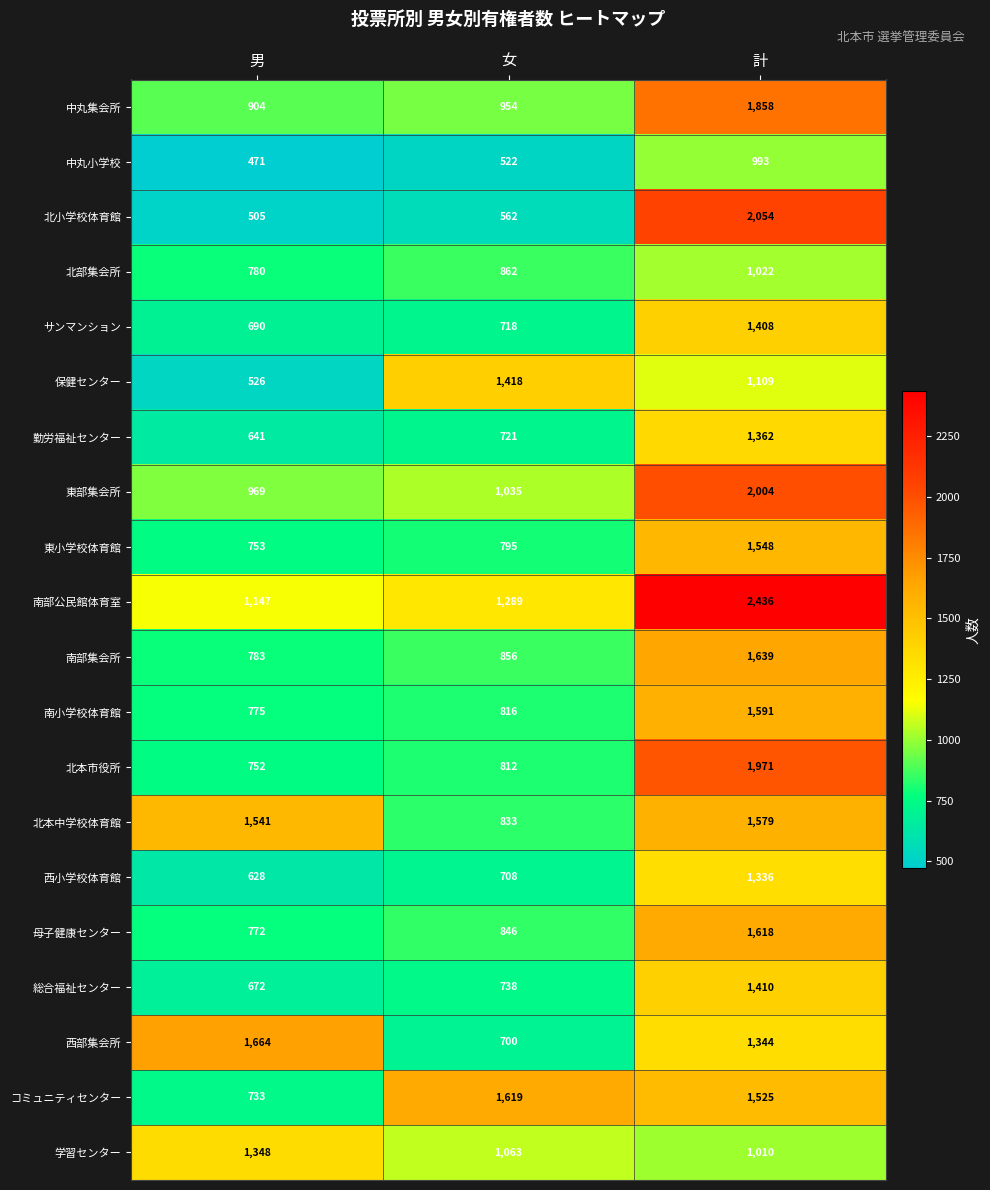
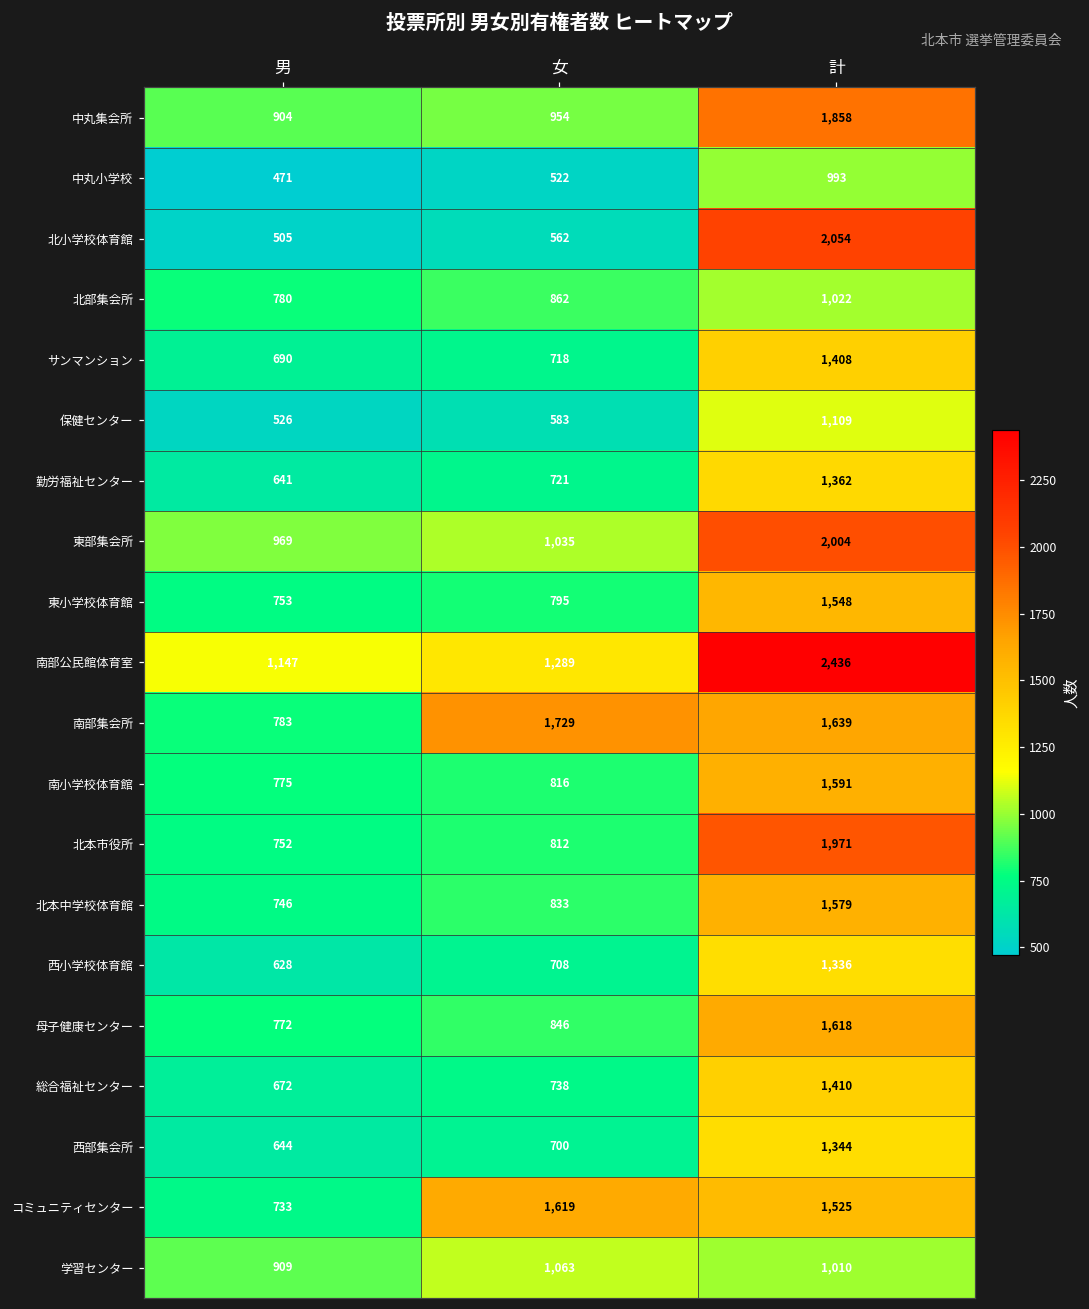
  {
    "中丸集会所": {
      "男": "904",
      "女": "954",
      "計": "1,858"
    },
    "中丸小学校": {
      "男": "471",
      "女": "522",
      "計": "993"
    },
    "北小学校体育館": {
      "男": "505",
      "女": "562",
      "計": "2,054"
    },
    "北部集会所": {
      "男": "780",
      "女": "862",
      "計": "1,022"
    },
    "サンマンション": {
      "男": "690",
      "女": "718",
      "計": "1,408"
    },
    "保健センター": {
      "男": "526",
-     "女": "1,418",
+     "女": "583",
      "計": "1,109"
    },
    "勤労福祉センター": {
      "男": "641",
      "女": "721",
      "計": "1,362"
    },
    "東部集会所": {
      "男": "969",
      "女": "1,035",
      "計": "2,004"
    },
    "東小学校体育館": {
      "男": "753",
      "女": "795",
      "計": "1,548"
    },
    "南部公民館体育室": {
      "男": "1,147",
      "女": "1,289",
      "計": "2,436"
    },
    "南部集会所": {
      "男": "783",
-     "女": "856",
+     "女": "1,729",
      "計": "1,639"
    },
    "南小学校体育館": {
      "男": "775",
      "女": "816",
      "計": "1,591"
    },
    "北本市役所": {
      "男": "752",
      "女": "812",
      "計": "1,971"
    },
    "北本中学校体育館": {
-     "男": "1,541",
+     "男": "746",
      "女": "833",
      "計": "1,579"
    },
    "西小学校体育館": {
      "男": "628",
      "女": "708",
      "計": "1,336"
    },
    "母子健康センター": {
      "男": "772",
      "女": "846",
      "計": "1,618"
    },
    "総合福祉センター": {
      "男": "672",
      "女": "738",
      "計": "1,410"
    },
    "西部集会所": {
-     "男": "1,664",
+     "男": "644",
      "女": "700",
      "計": "1,344"
    },
    "コミュニティセンター": {
      "男": "733",
      "女": "1,619",
      "計": "1,525"
    },
    "学習センター": {
-     "男": "1,348",
+     "男": "909",
      "女": "1,063",
      "計": "1,010"
    }
  }
